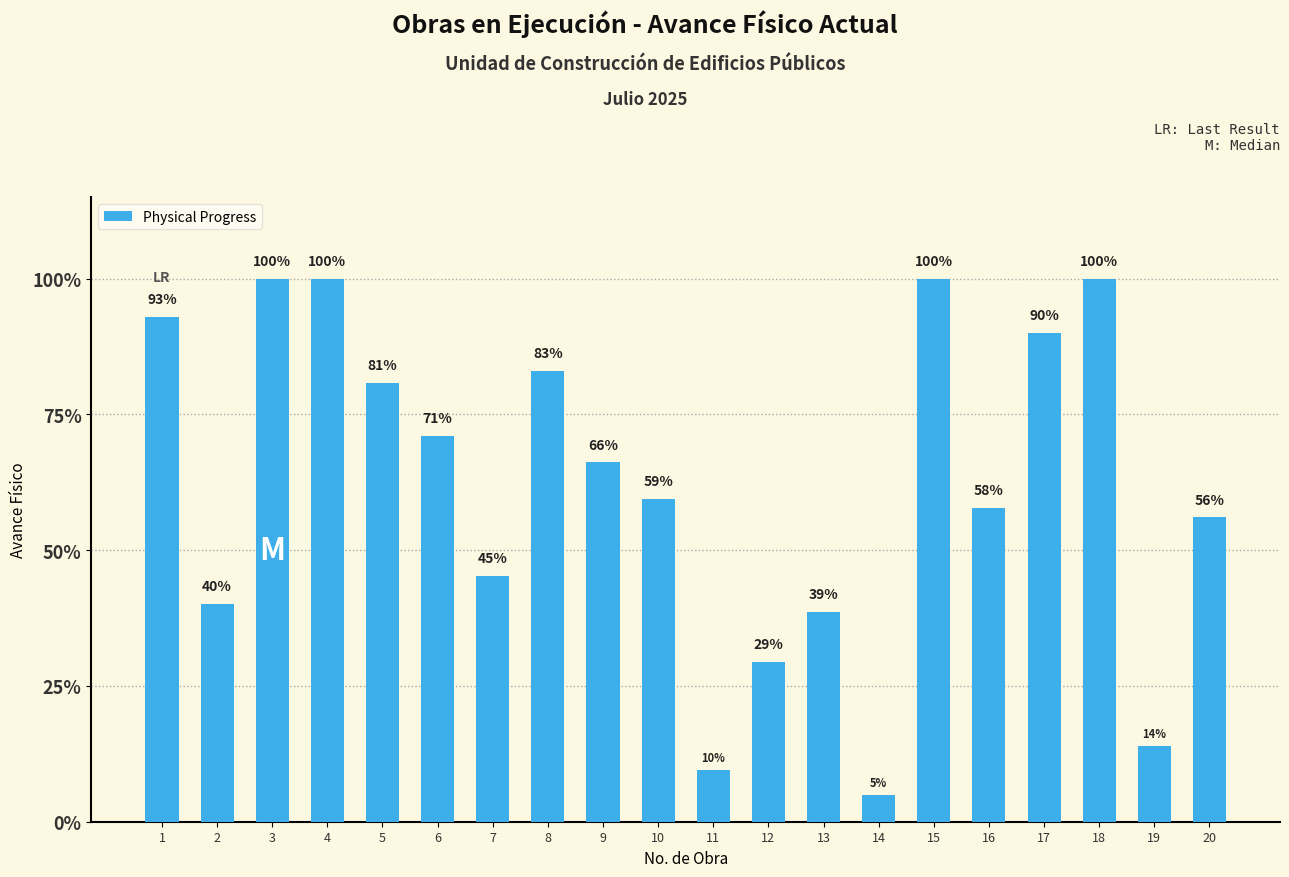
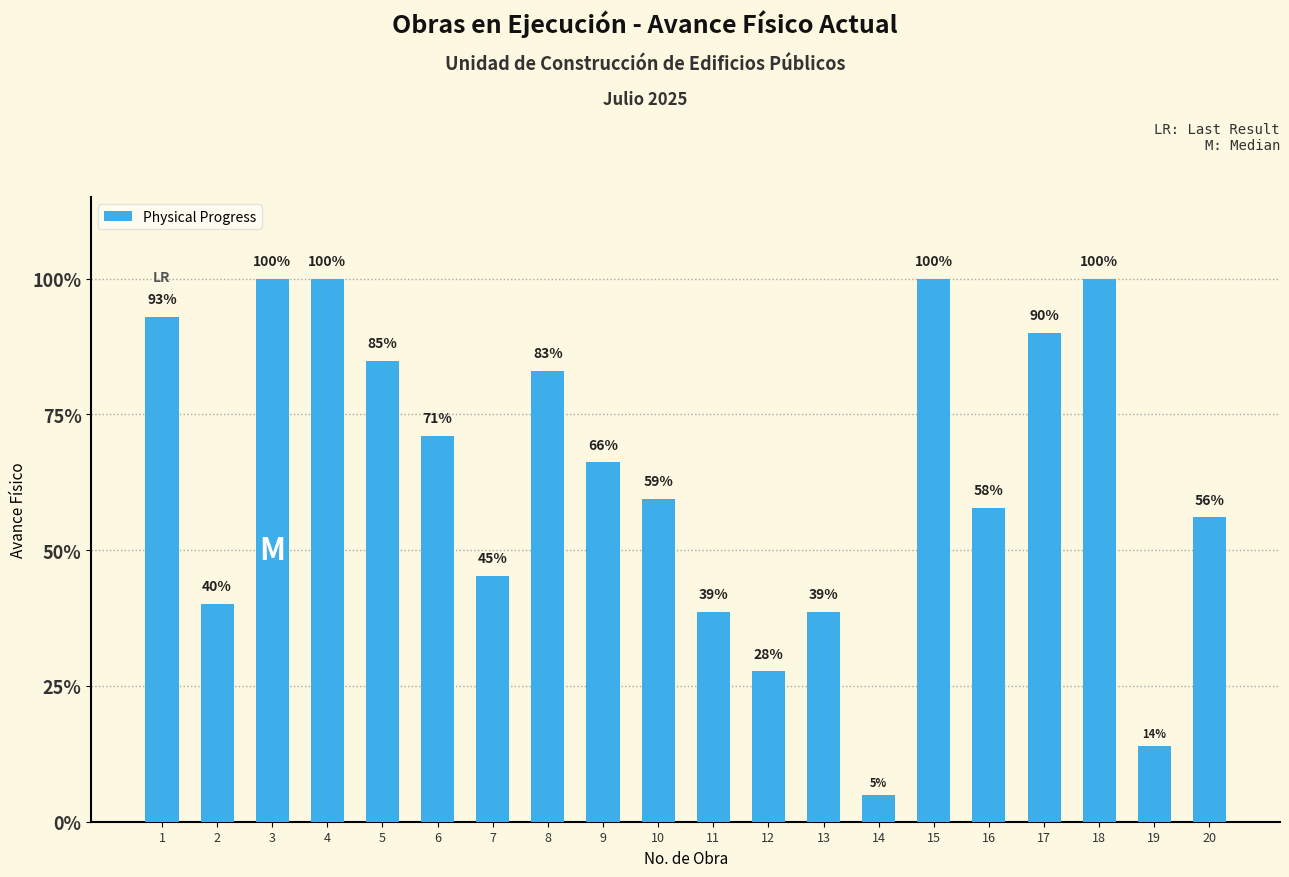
  {
    "1": "93%",
    "2": "40%",
    "3": "100%",
    "4": "100%",
-   "5": "81%",
+   "5": "85%",
    "6": "71%",
    "7": "45%",
    "8": "83%",
    "9": "66%",
    "10": "59%",
-   "11": "10%",
-   "12": "29%",
+   "11": "39%",
+   "12": "28%",
    "13": "39%",
    "14": "5%",
    "15": "100%",
    "16": "58%",
    "17": "90%",
    "18": "100%",
    "19": "14%",
    "20": "56%"
  }
